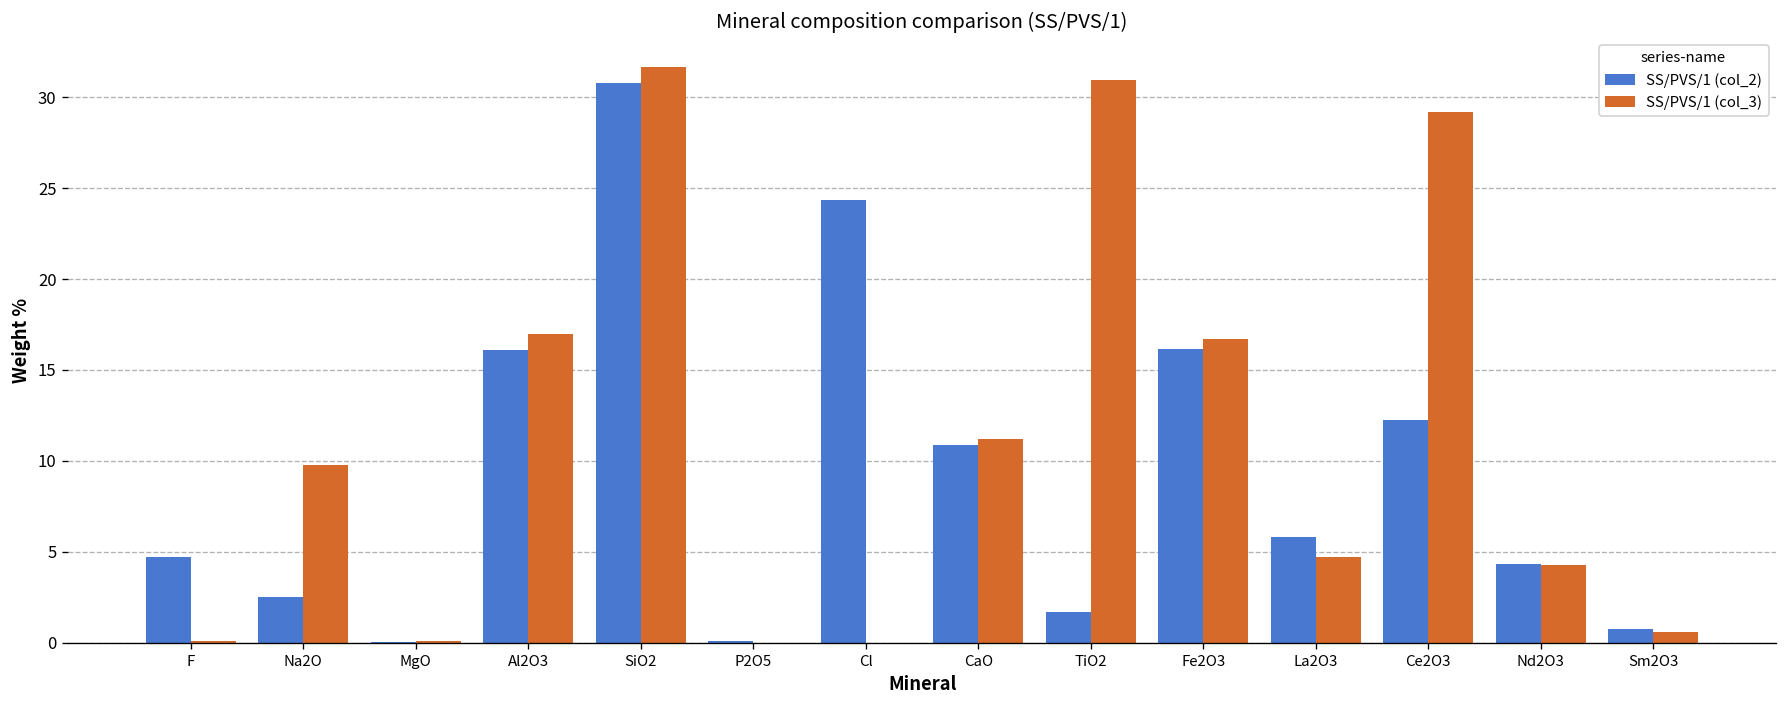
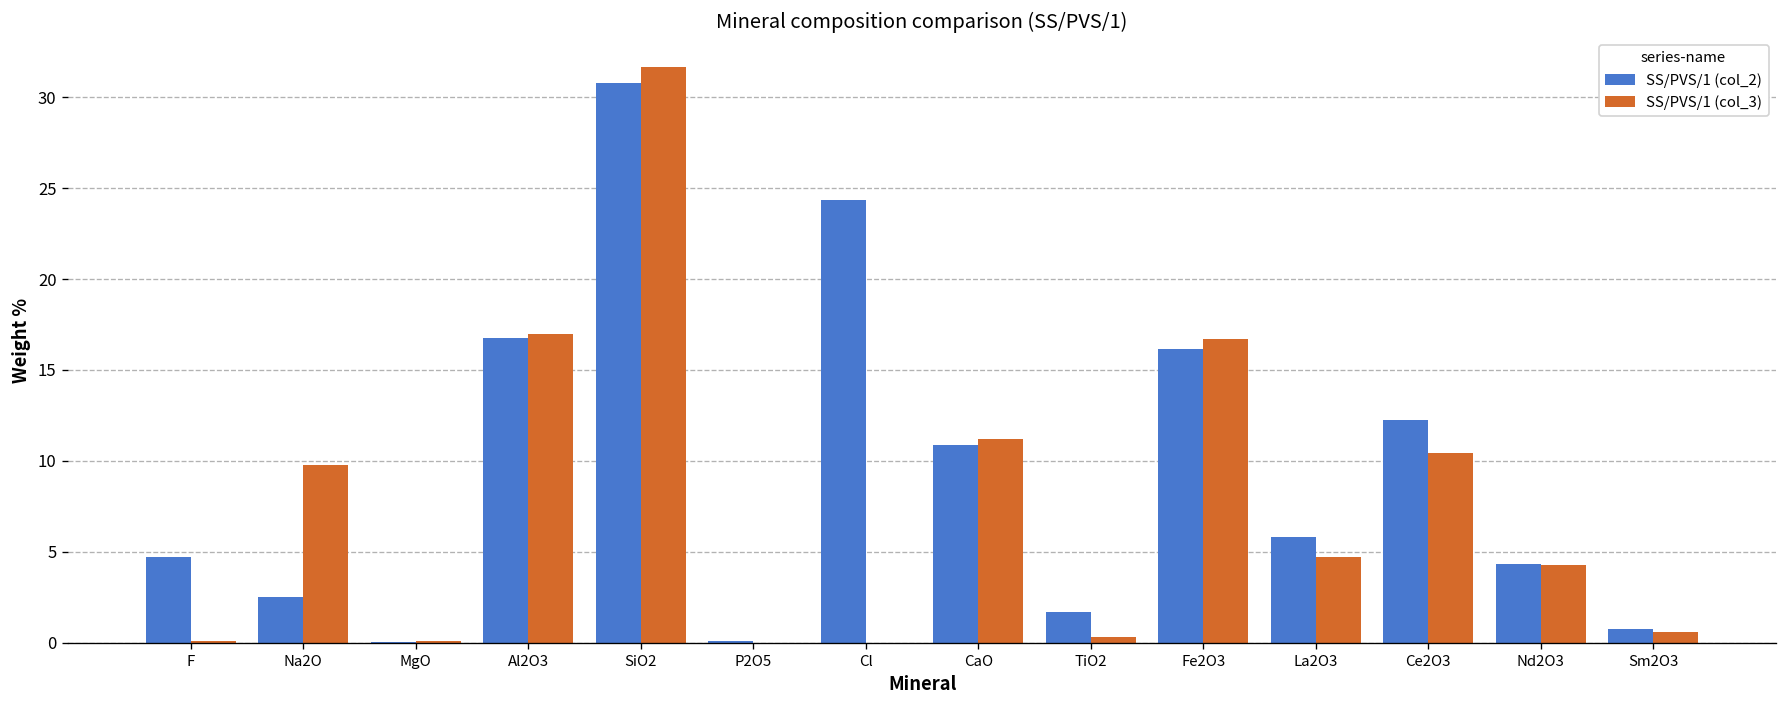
  {
    "SS/PVS/1 (col_2)": {
      "F": 4.7,
      "Na2O": 2.5,
-     "Al2O3": 16.1,
+     "Al2O3": 16.7,
      "SiO2": 30.8,
      "Cl": 24.4,
      "CaO": 10.9,
      "TiO2": 1.7,
      "Fe2O3": 16.2,
      "La2O3": 5.8,
      "Ce2O3": 12.3,
      "Nd2O3": 4.3,
      "Sm2O3": 0.7
    },
    "SS/PVS/1 (col_3)": {
      "Na2O": 9.8,
      "Al2O3": 17.0,
      "SiO2": 31.7,
      "P2O5": 0.0,
      "Cl": 0.0,
      "CaO": 11.2,
-     "TiO2": 31.0,
+     "TiO2": 0.3,
      "Fe2O3": 16.7,
      "La2O3": 4.7,
-     "Ce2O3": 29.2,
+     "Ce2O3": 10.4,
      "Nd2O3": 4.3,
      "Sm2O3": 0.6
    }
  }
